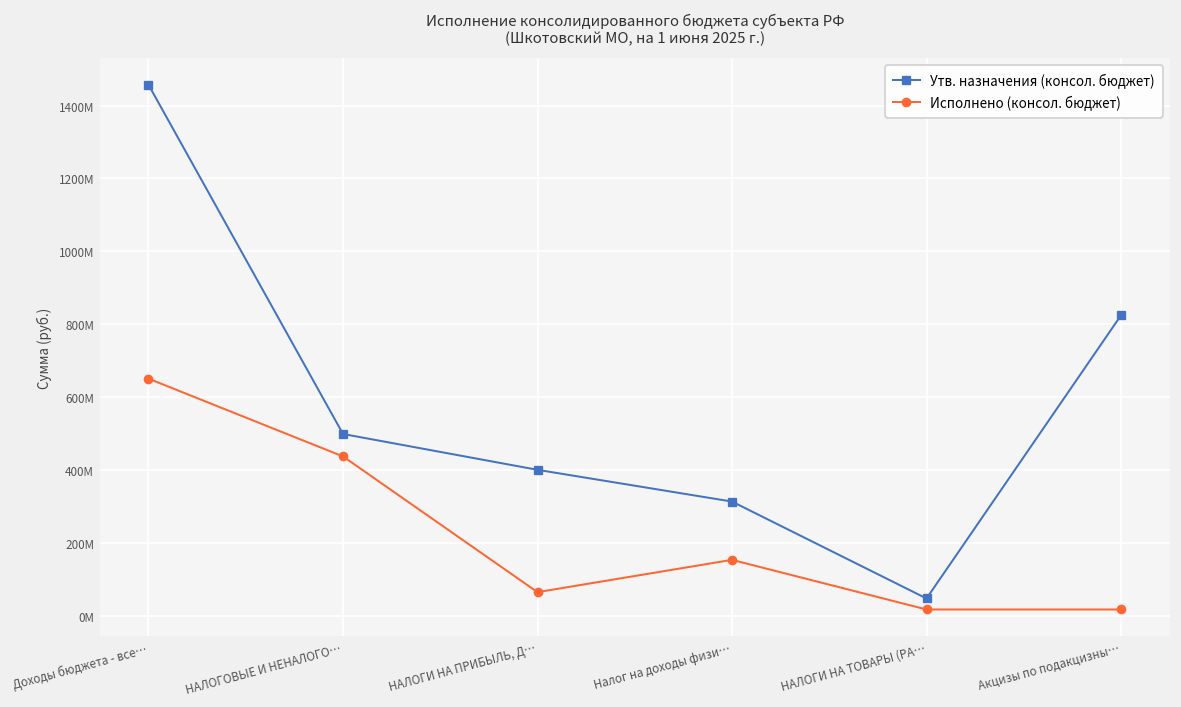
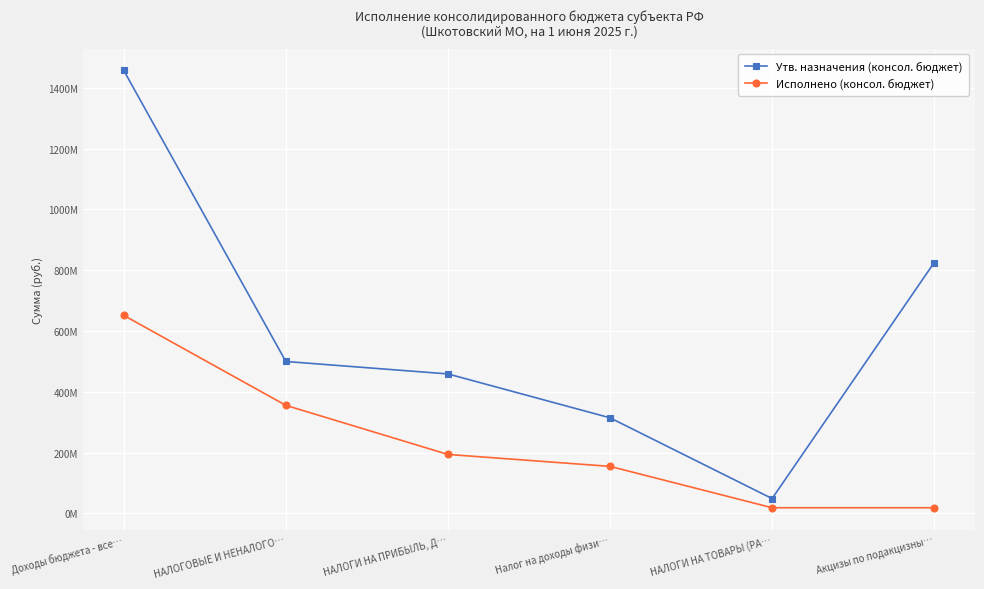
  {
    "Утв. назначения (консол. бюджет)": {
      "Доходы бюджета - все…": 1460000000,
      "НАЛОГОВЫЕ И НЕНАЛОГО…": 500000000,
-     "НАЛОГИ НА ПРИБЫЛЬ, Д…": 400000000,
+     "НАЛОГИ НА ПРИБЫЛЬ, Д…": 460000000,
      "Налог на доходы физи…": 310000000,
      "НАЛОГИ НА ТОВАРЫ (РА…": 50000000,
      "Акцизы по подакцизны…": 820000000
    },
    "Исполнено (консол. бюджет)": {
      "Доходы бюджета - все…": 650000000,
-     "НАЛОГОВЫЕ И НЕНАЛОГО…": 440000000,
-     "НАЛОГИ НА ПРИБЫЛЬ, Д…": 70000000,
+     "НАЛОГОВЫЕ И НЕНАЛОГО…": 360000000,
+     "НАЛОГИ НА ПРИБЫЛЬ, Д…": 190000000,
      "Налог на доходы физи…": 150000000,
      "НАЛОГИ НА ТОВАРЫ (РА…": 20000000,
      "Акцизы по подакцизны…": 20000000
    }
  }
